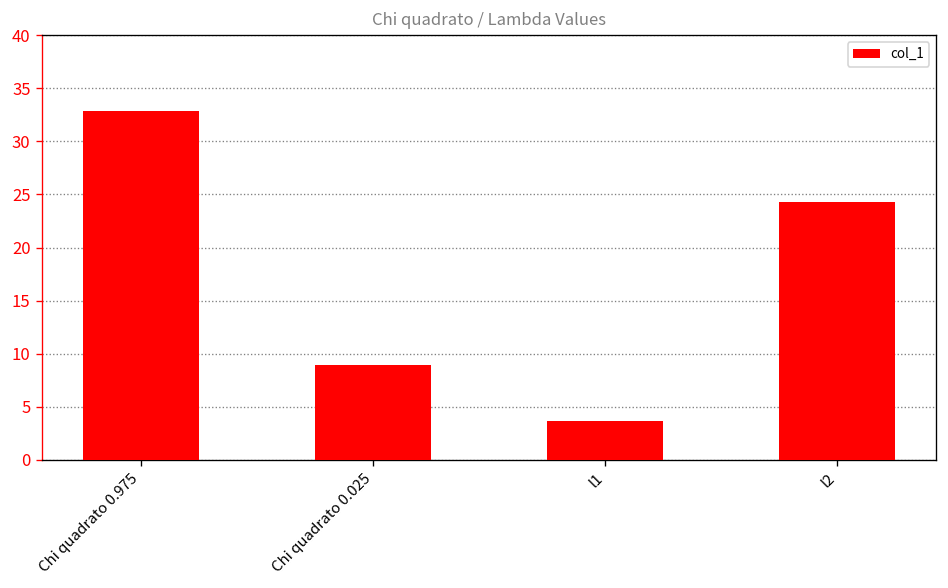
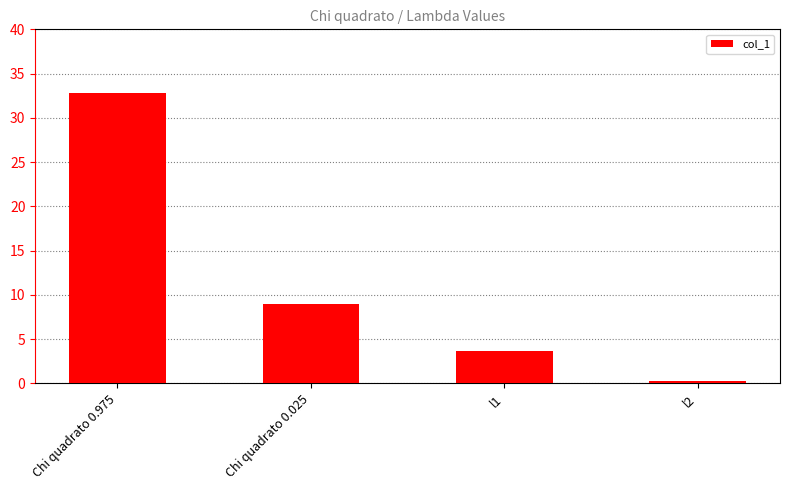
  {
    "Chi quadrato 0.975": 33,
    "Chi quadrato 0.025": 9,
    "l1": 4,
-   "l2": 24
+   "l2": 0
  }
